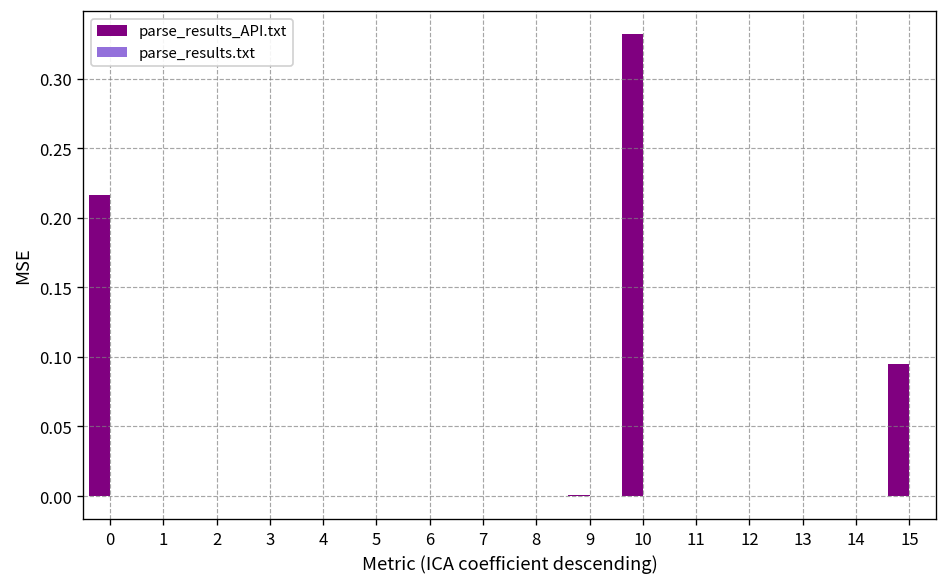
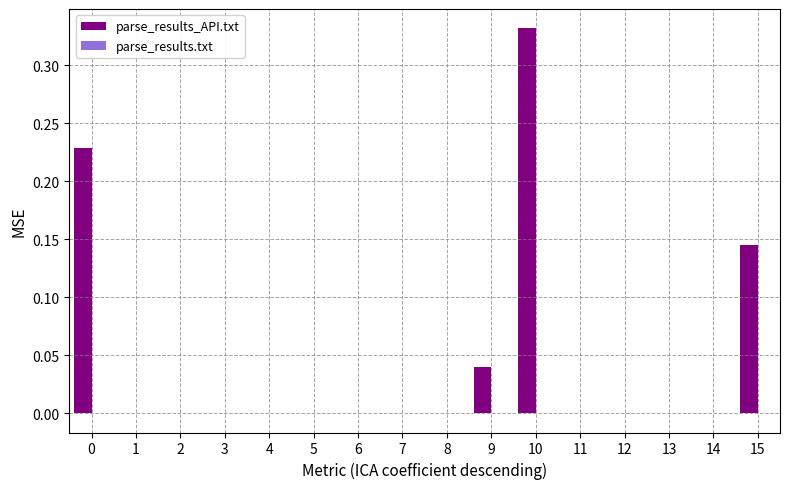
  {
    "parse_results_API.txt": {
-     "0": 0.216,
+     "0": 0.228,
      "1": 0.000,
      "2": 0.000,
      "3": 0.000,
      "4": 0.000,
      "6": 0.000,
      "7": 0.000,
      "8": 0.000,
-     "9": 0.001,
+     "9": 0.040,
      "10": 0.332,
      "11": 0.000,
      "12": 0.000,
      "13": 0.000,
      "14": 0.000,
-     "15": 0.095
+     "15": 0.145
    },
    "parse_results.txt": {
      "0": 0.000,
      "1": 0.000,
      "2": 0.000,
      "3": 0.000,
      "4": 0.000,
      "5": 0.000,
      "6": 0.000,
      "7": 0.000,
      "8": 0.000,
      "9": 0.000,
      "10": 0.000,
      "11": 0.000,
      "12": 0.000,
      "13": 0.000,
      "14": 0.000,
      "15": 0.000
    }
  }
